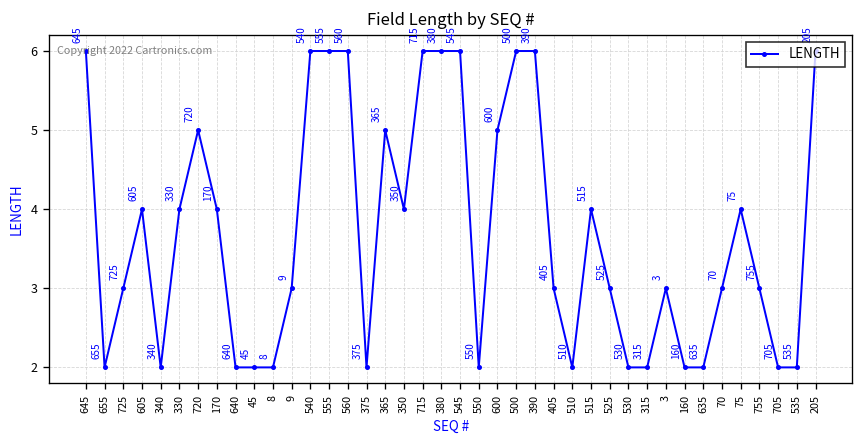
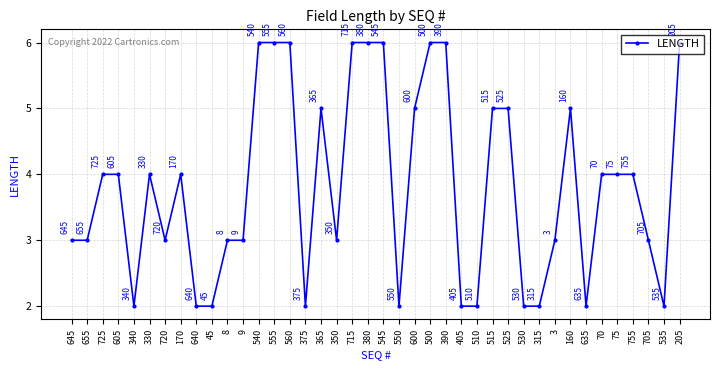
  {
-   "645": 6,
-   "655": 2,
-   "725": 3,
-   "720": 5,
-   "8": 2,
-   "350": 4,
-   "405": 3,
-   "515": 4,
-   "525": 3,
-   "160": 2,
-   "70": 3,
-   "755": 3,
-   "705": 2
+   "645": 3,
+   "655": 3,
+   "725": 4,
+   "720": 3,
+   "8": 3,
+   "350": 3,
+   "405": 2,
+   "515": 5,
+   "525": 5,
+   "160": 5,
+   "70": 4,
+   "755": 4,
+   "705": 3
  }
